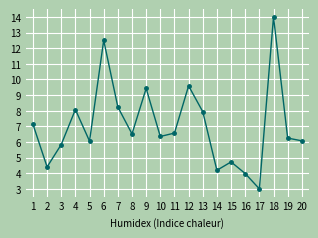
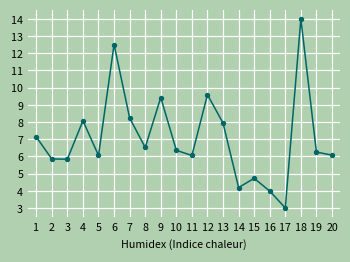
  {
    "1": 7.1,
-   "2": 4.4,
+   "2": 5.8,
    "3": 5.8,
    "4": 8.1,
    "5": 6.1,
    "6": 12.5,
    "7": 8.2,
    "8": 6.5,
    "9": 9.4,
    "10": 6.4,
-   "11": 6.6,
+   "11": 6.1,
    "12": 9.6,
    "13": 7.9,
    "14": 4.2,
    "15": 4.7,
    "16": 4.0,
    "17": 3.0,
    "18": 14.0,
    "19": 6.2,
    "20": 6.1
  }
